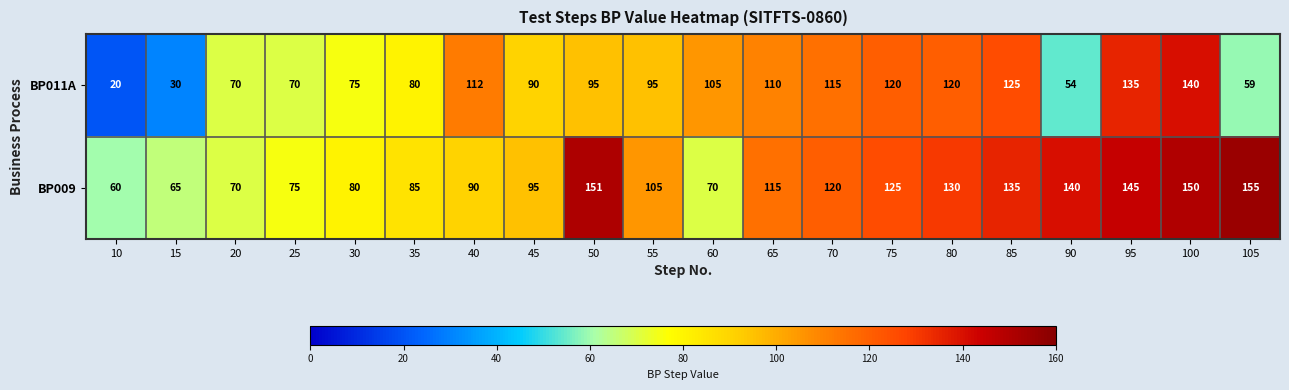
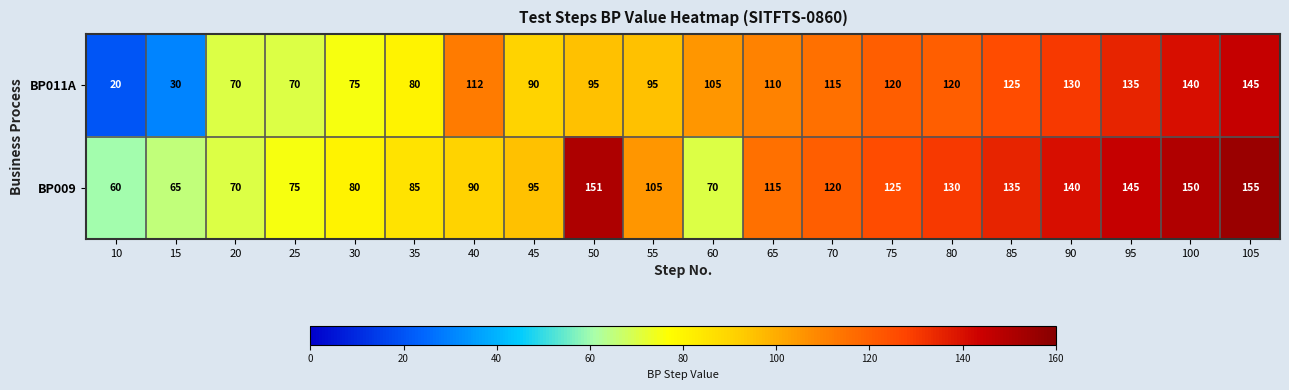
  {
    "BP011A": {
      "10": 20,
      "15": 30,
      "20": 70,
      "25": 70,
      "30": 75,
      "35": 80,
      "40": 112,
      "45": 90,
      "50": 95,
      "55": 95,
      "60": 105,
      "65": 110,
      "70": 115,
      "75": 120,
      "80": 120,
      "85": 125,
-     "90": 54,
+     "90": 130,
      "95": 135,
      "100": 140,
-     "105": 59
+     "105": 145
    },
    "BP009": {
      "10": 60,
      "15": 65,
      "20": 70,
      "25": 75,
      "30": 80,
      "35": 85,
      "40": 90,
      "45": 95,
      "50": 151,
      "55": 105,
      "60": 70,
      "65": 115,
      "70": 120,
      "75": 125,
      "80": 130,
      "85": 135,
      "90": 140,
      "95": 145,
      "100": 150,
      "105": 155
    }
  }
